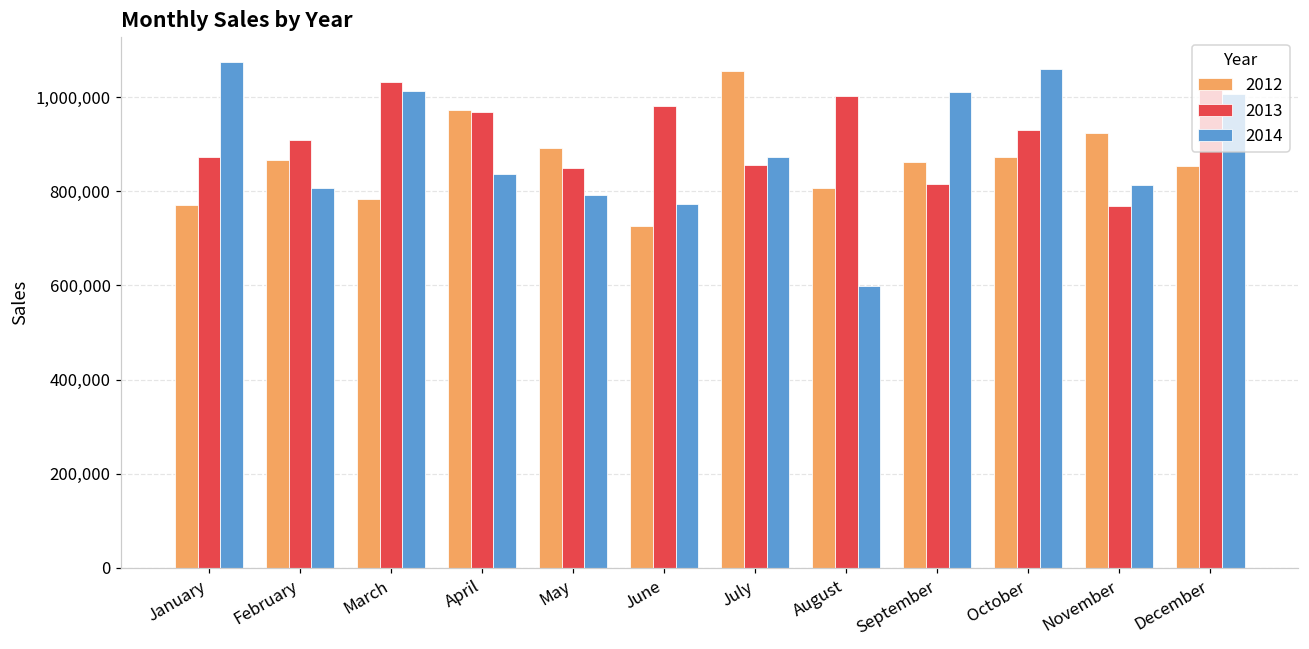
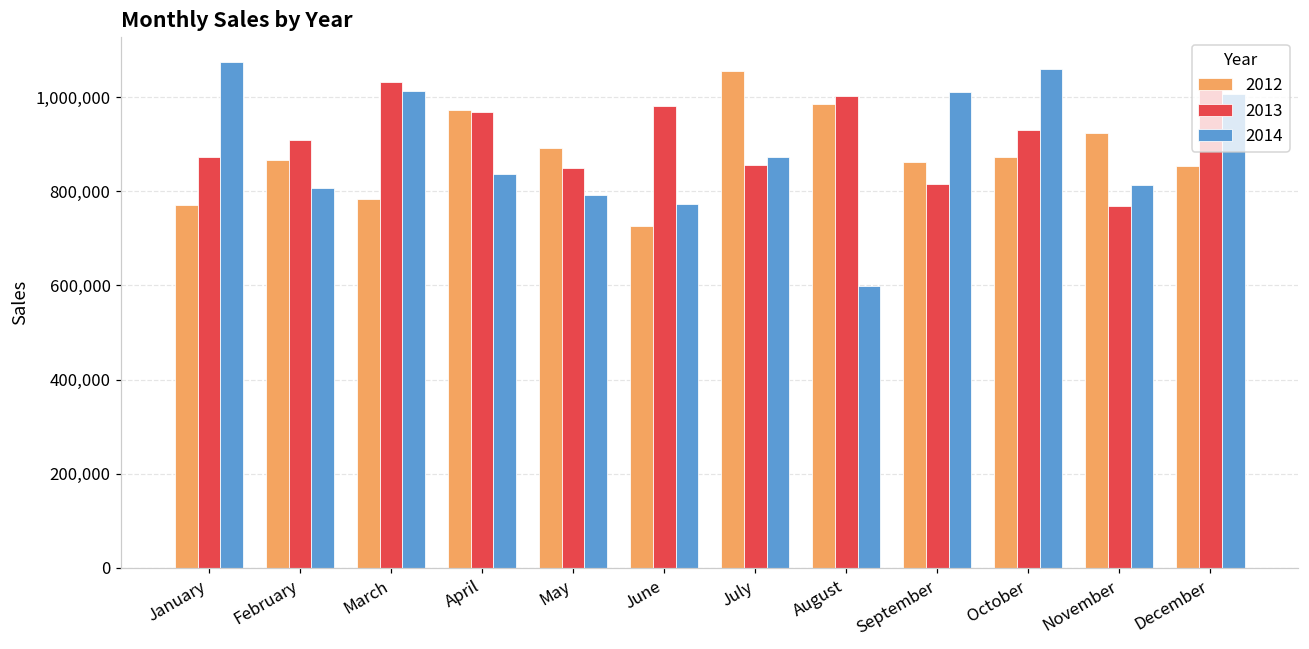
  {
    "2012": {
      "January": "770,000",
      "February": "870,000",
      "March": "780,000",
      "April": "970,000",
      "May": "890,000",
      "June": "730,000",
      "July": "1,060,000",
-     "August": "810,000",
+     "August": "990,000",
      "September": "860,000",
      "October": "870,000",
      "November": "920,000",
      "December": "850,000"
    },
    "2013": {
      "January": "870,000",
      "February": "910,000",
      "March": "1,030,000",
      "April": "970,000",
      "May": "850,000",
      "June": "980,000",
      "July": "850,000",
      "August": "1,000,000",
      "September": "810,000",
      "October": "930,000",
      "November": "770,000"
    },
    "2014": {
      "January": "1,070,000",
      "February": "810,000",
      "March": "1,010,000",
      "April": "840,000",
      "May": "790,000",
      "June": "770,000",
      "July": "870,000",
      "August": "600,000",
      "September": "1,010,000",
      "October": "1,060,000",
      "November": "810,000"
    }
  }
